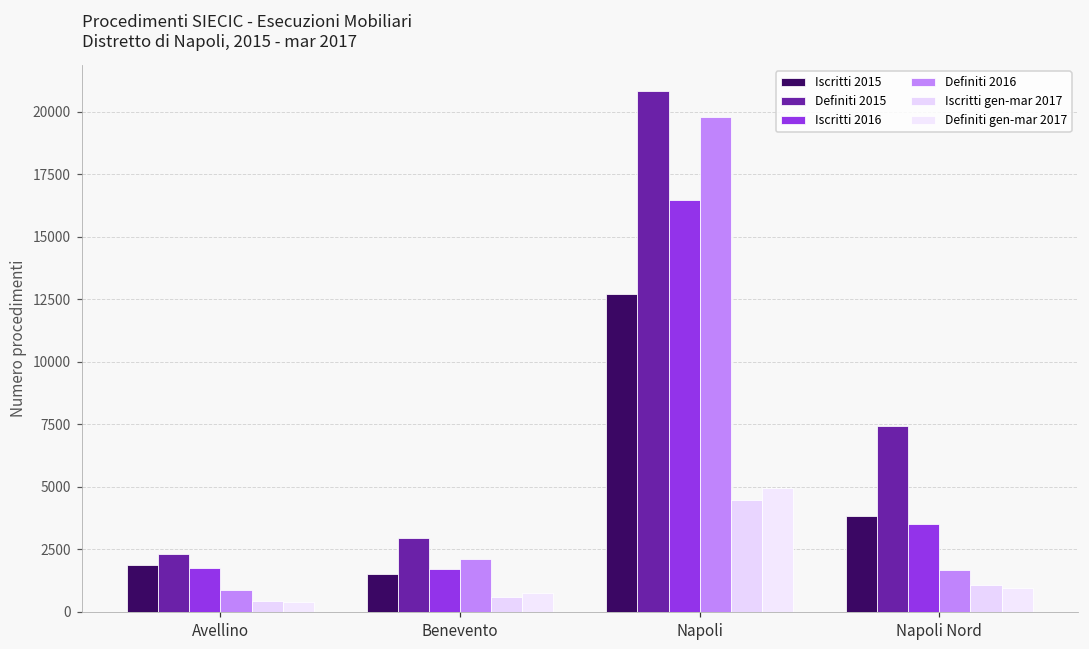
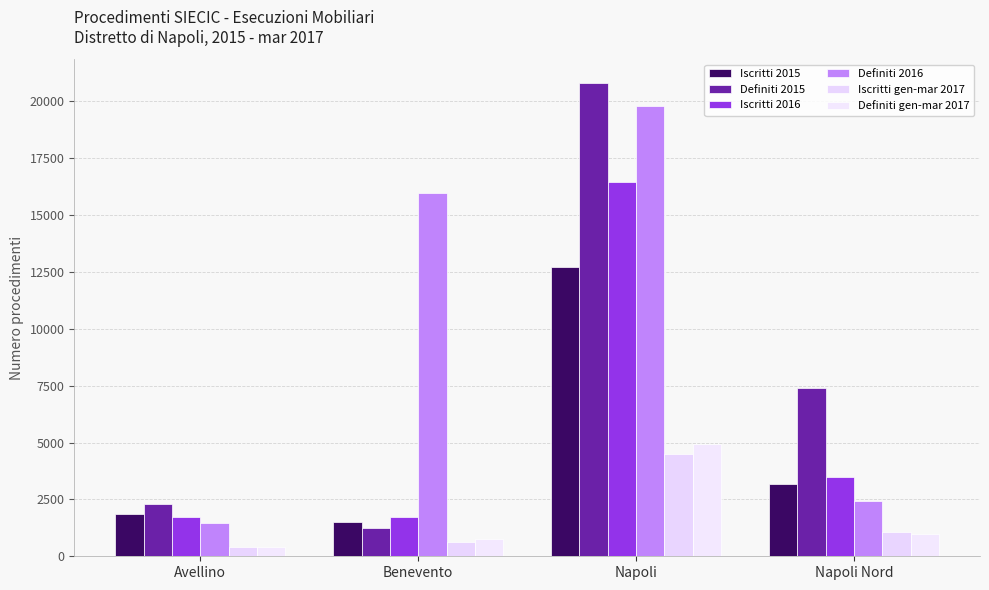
  {
    "Iscritti 2015": {
      "Avellino": 1900,
      "Benevento": 1500,
      "Napoli": 12700,
-     "Napoli Nord": 3900
+     "Napoli Nord": 3200
    },
    "Definiti 2015": {
      "Avellino": 2300,
-     "Benevento": 3000,
+     "Benevento": 1200,
      "Napoli": 20800,
      "Napoli Nord": 7400
    },
    "Iscritti 2016": {
      "Avellino": 1700,
      "Benevento": 1700,
      "Napoli": 16400,
      "Napoli Nord": 3500
    },
    "Definiti 2016": {
-     "Avellino": 900,
-     "Benevento": 2100,
+     "Avellino": 1500,
+     "Benevento": 16000,
      "Napoli": 19800,
-     "Napoli Nord": 1700
+     "Napoli Nord": 2400
    }
  }
